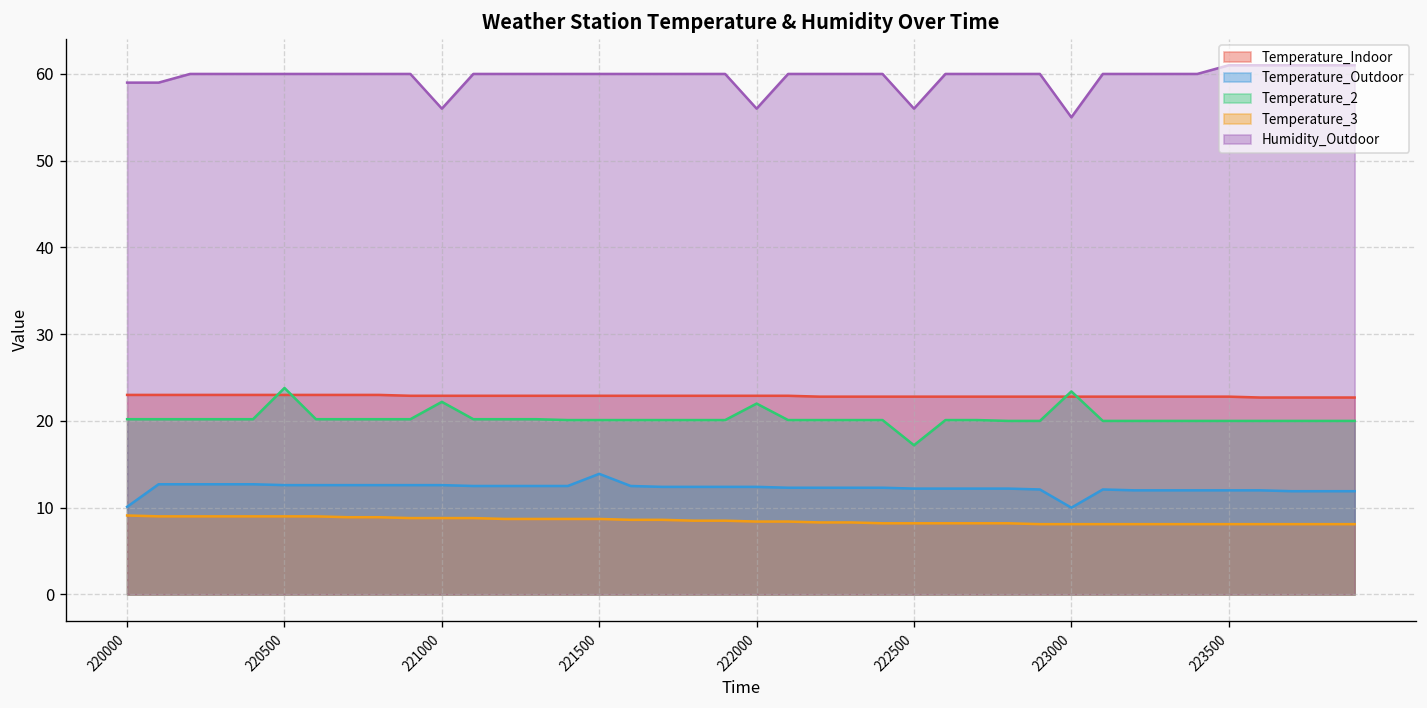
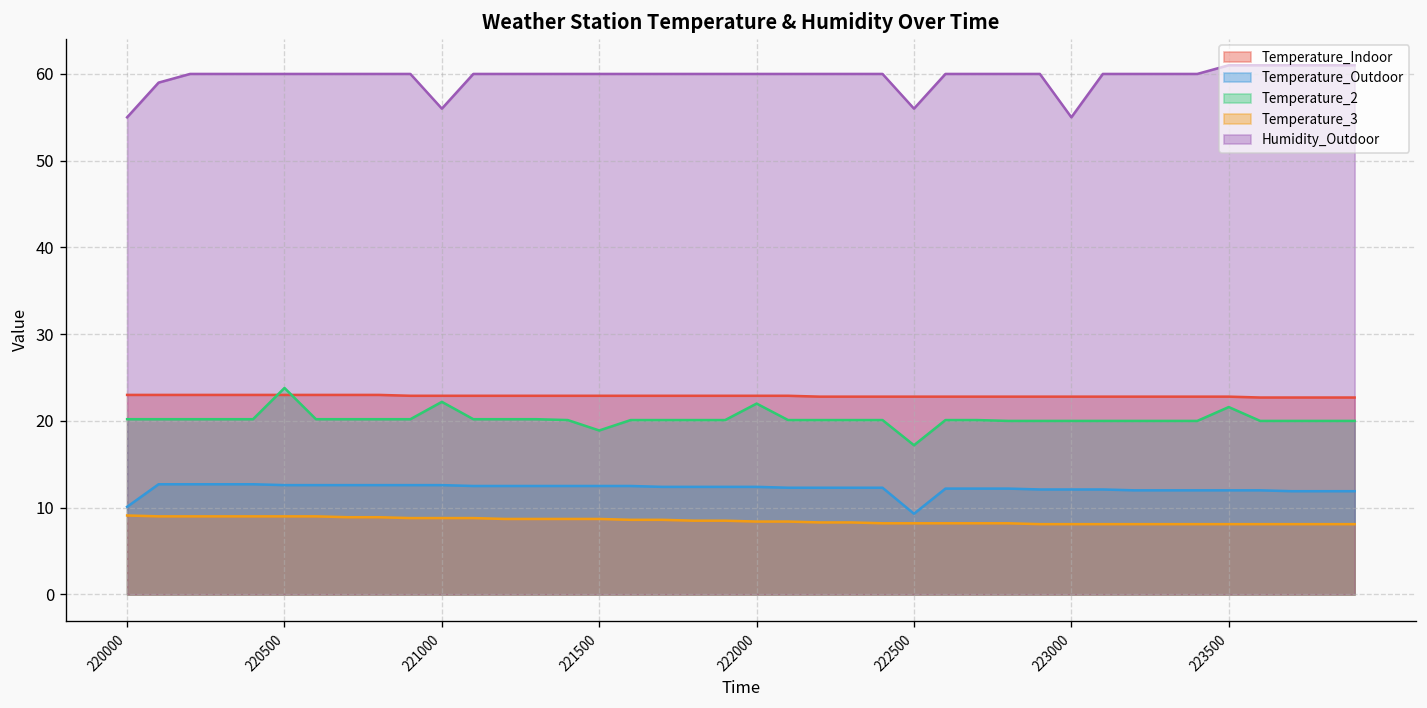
  {
    "Temperature_Outdoor": {
      "220000": 10,
      "220500": 13,
      "221000": 13,
-     "221500": 14,
+     "221500": 13,
      "222000": 12,
-     "222500": 12,
-     "223000": 10,
+     "222500": 9,
+     "223000": 12,
      "223500": 12
    },
    "Temperature_2": {
      "220000": 20,
      "220500": 24,
      "221000": 22,
-     "221500": 20,
+     "221500": 19,
      "222000": 22,
      "222500": 17,
-     "223000": 23,
-     "223500": 20
+     "223000": 20,
+     "223500": 22
    },
    "Humidity_Outdoor": {
-     "220000": 59,
+     "220000": 55,
      "220500": 60,
      "221000": 56,
      "221500": 60,
-     "222000": 56,
+     "222000": 60,
      "222500": 56,
      "223000": 55
    }
  }
